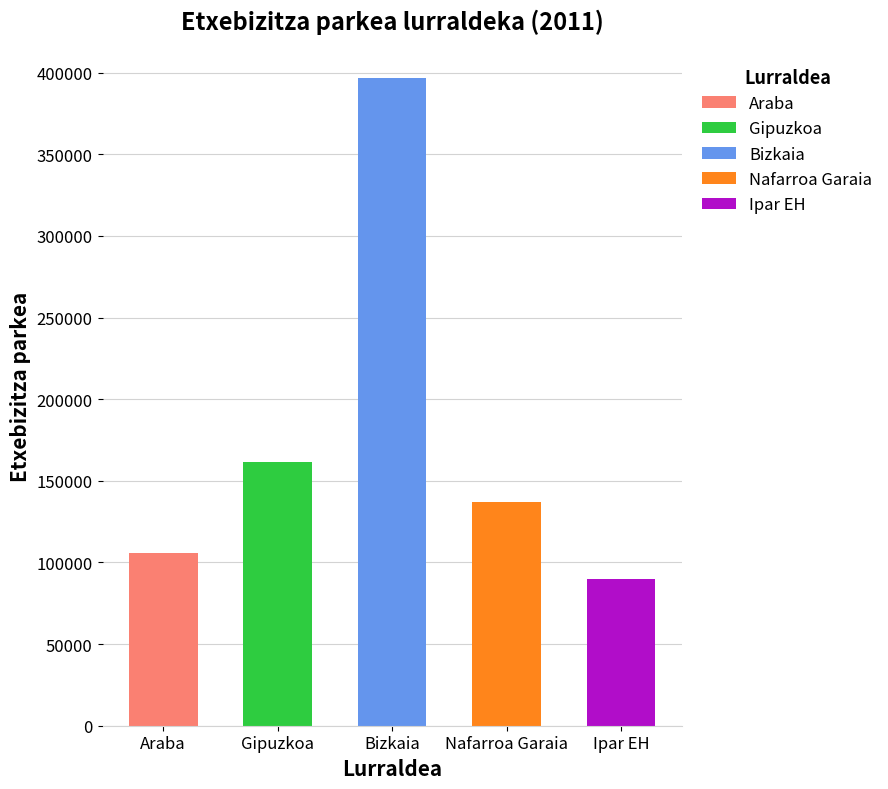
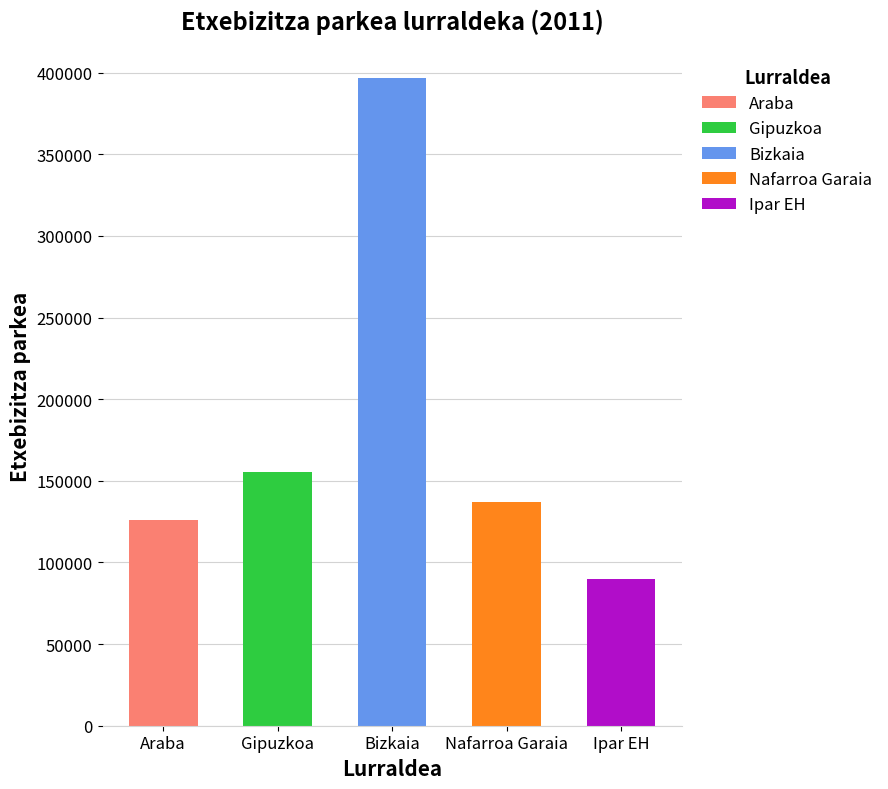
  {
-   "Araba": 106000,
-   "Gipuzkoa": 162000,
+   "Araba": 126000,
+   "Gipuzkoa": 155000,
    "Bizkaia": 397000,
    "Nafarroa Garaia": 137000,
    "Ipar EH": 90000
  }
